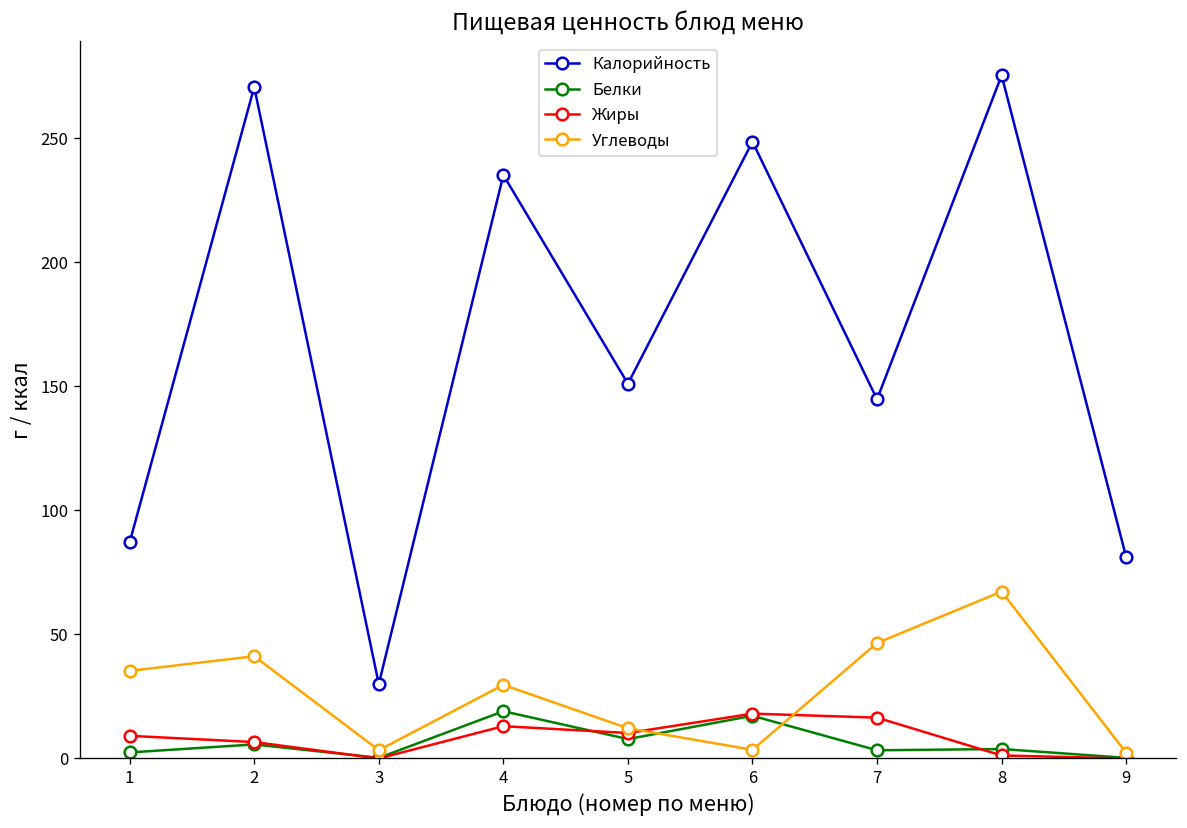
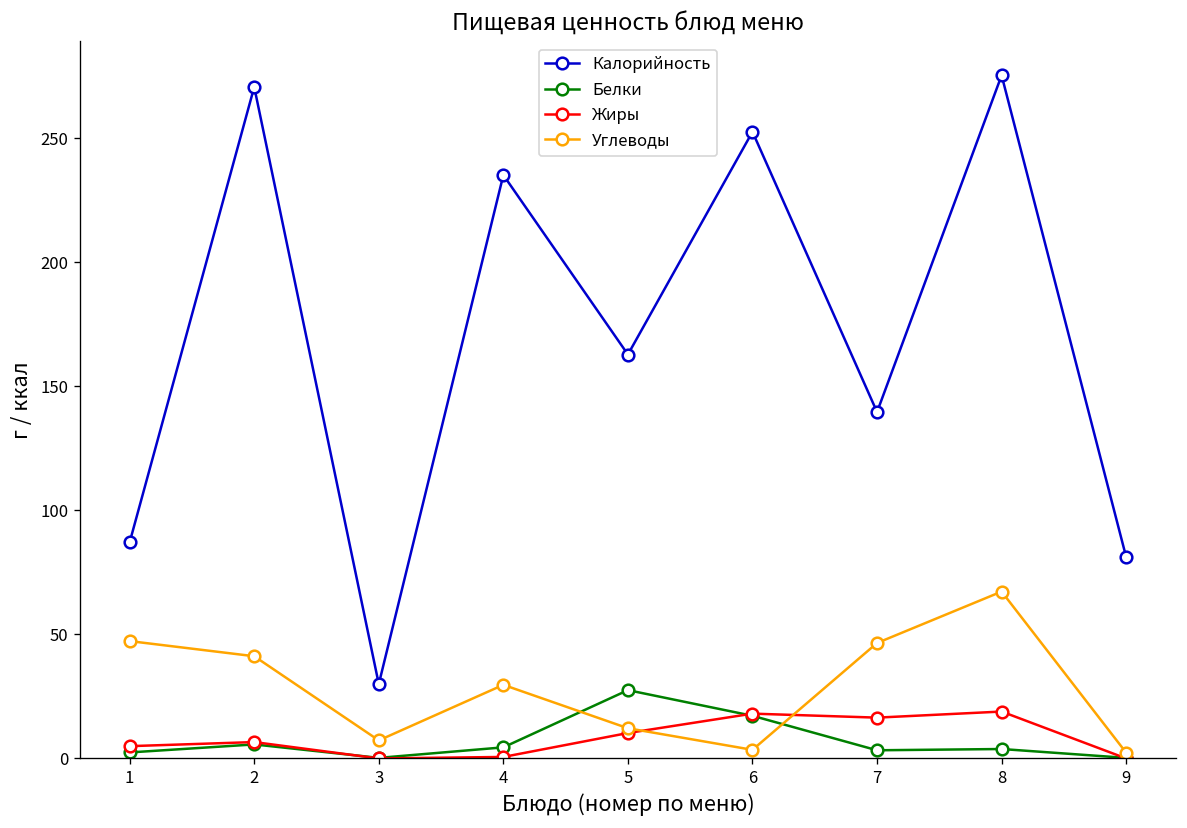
  {
    "Калорийность": {
      "1": 87,
      "2": 271,
      "3": 30,
      "4": 235,
-     "5": 151,
-     "6": 249,
-     "7": 145,
+     "5": 163,
+     "6": 253,
+     "7": 140,
      "8": 275,
      "9": 81
    },
    "Белки": {
      "1": 2,
-     "4": 19,
-     "5": 8,
+     "4": 4,
+     "5": 28,
      "7": 3,
      "8": 4
    },
    "Жиры": {
-     "1": 9,
-     "4": 13,
+     "1": 5,
+     "4": 1,
      "5": 10,
      "7": 16,
-     "8": 1
+     "8": 19
    },
    "Углеводы": {
-     "1": 35,
+     "1": 47,
      "2": 41,
-     "3": 3,
+     "3": 7,
      "4": 30,
      "5": 12,
      "6": 3,
      "7": 47,
      "8": 67,
      "9": 2
    }
  }
